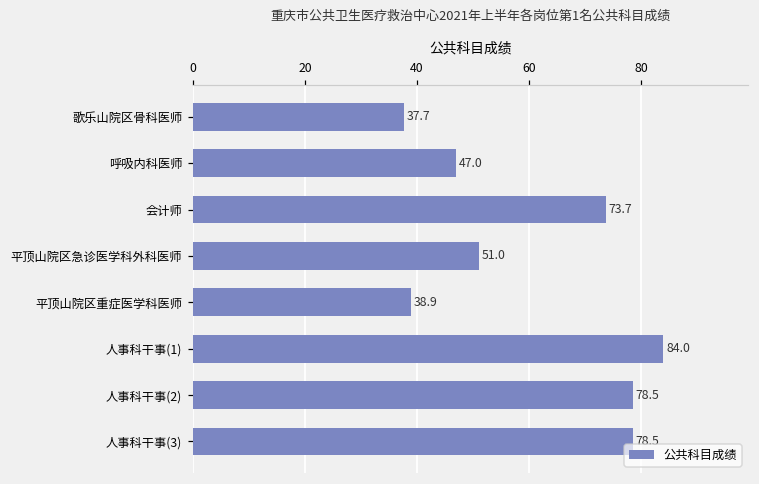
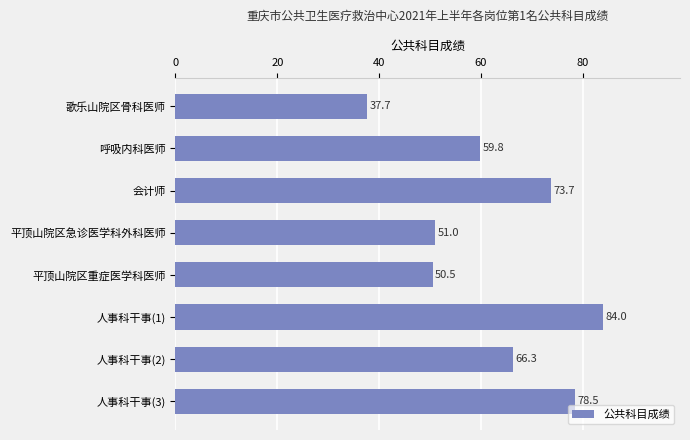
  {
    "歌乐山院区骨科医师": 37.7,
-   "呼吸内科医师": 47.0,
+   "呼吸内科医师": 59.8,
    "会计师": 73.7,
    "平顶山院区急诊医学科外科医师": 51.0,
-   "平顶山院区重症医学科医师": 38.9,
+   "平顶山院区重症医学科医师": 50.5,
    "人事科干事(1)": 84.0,
-   "人事科干事(2)": 78.5
+   "人事科干事(2)": 66.3
  }
